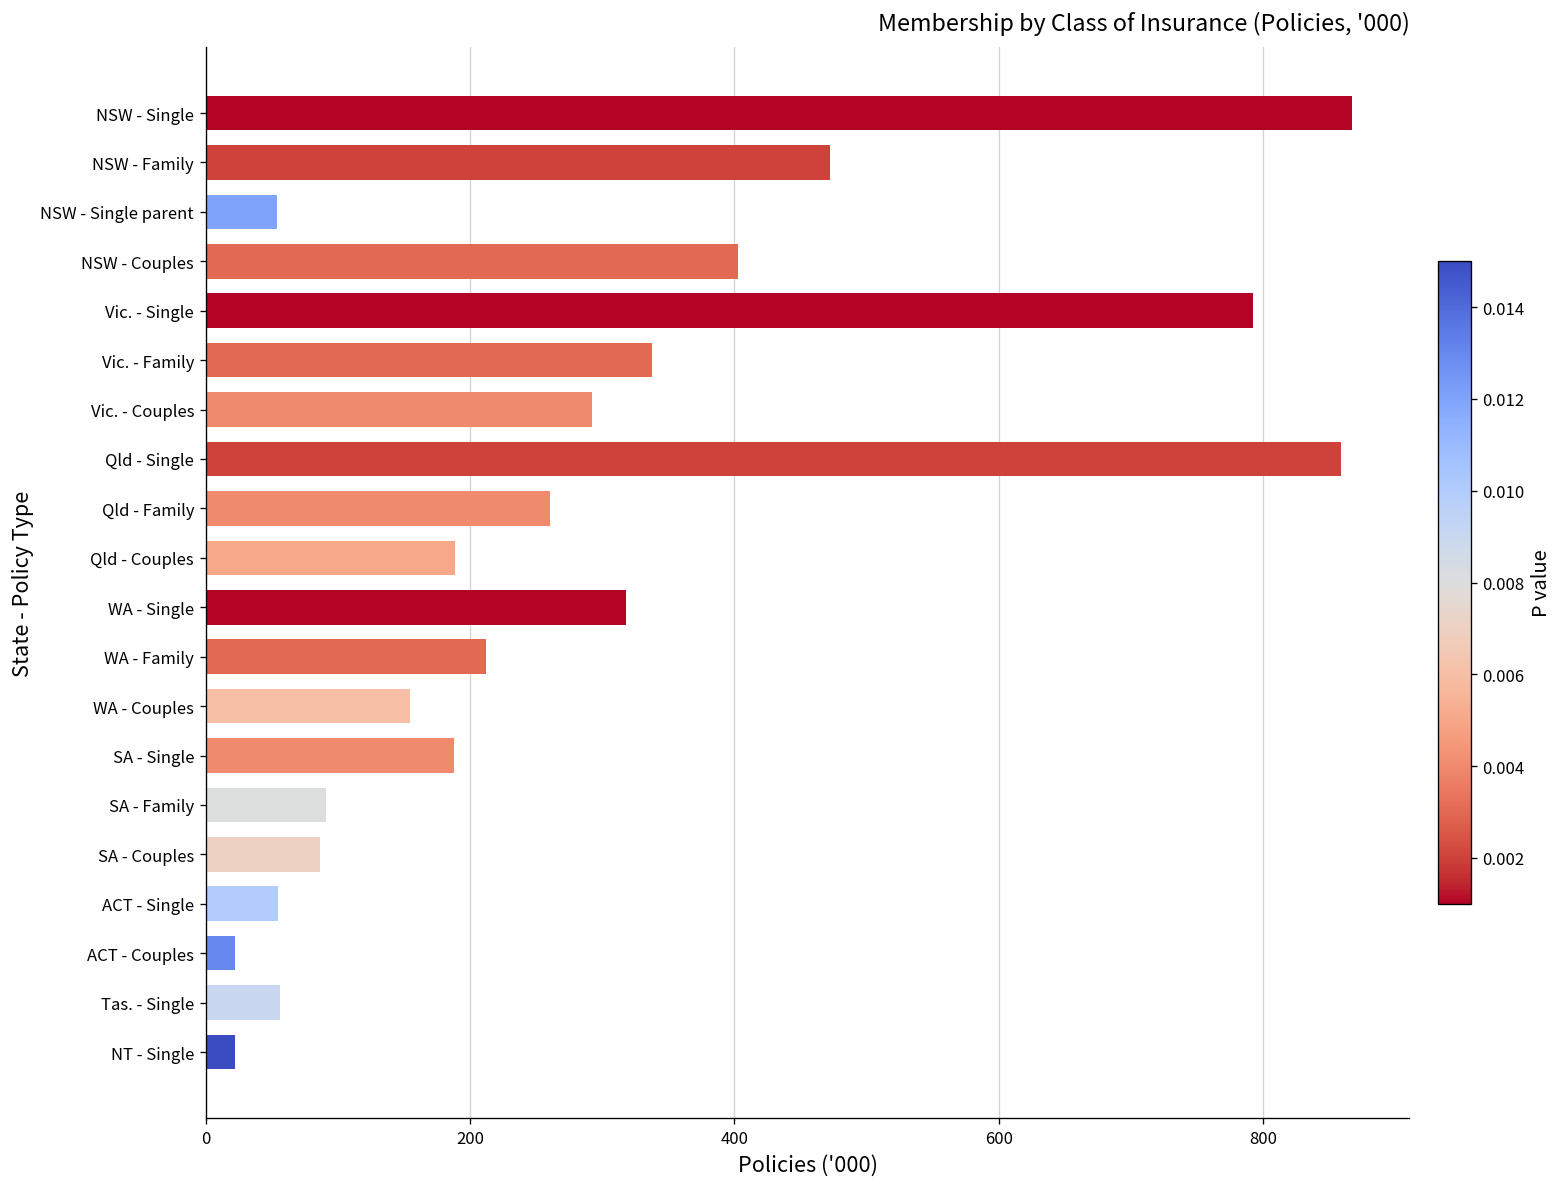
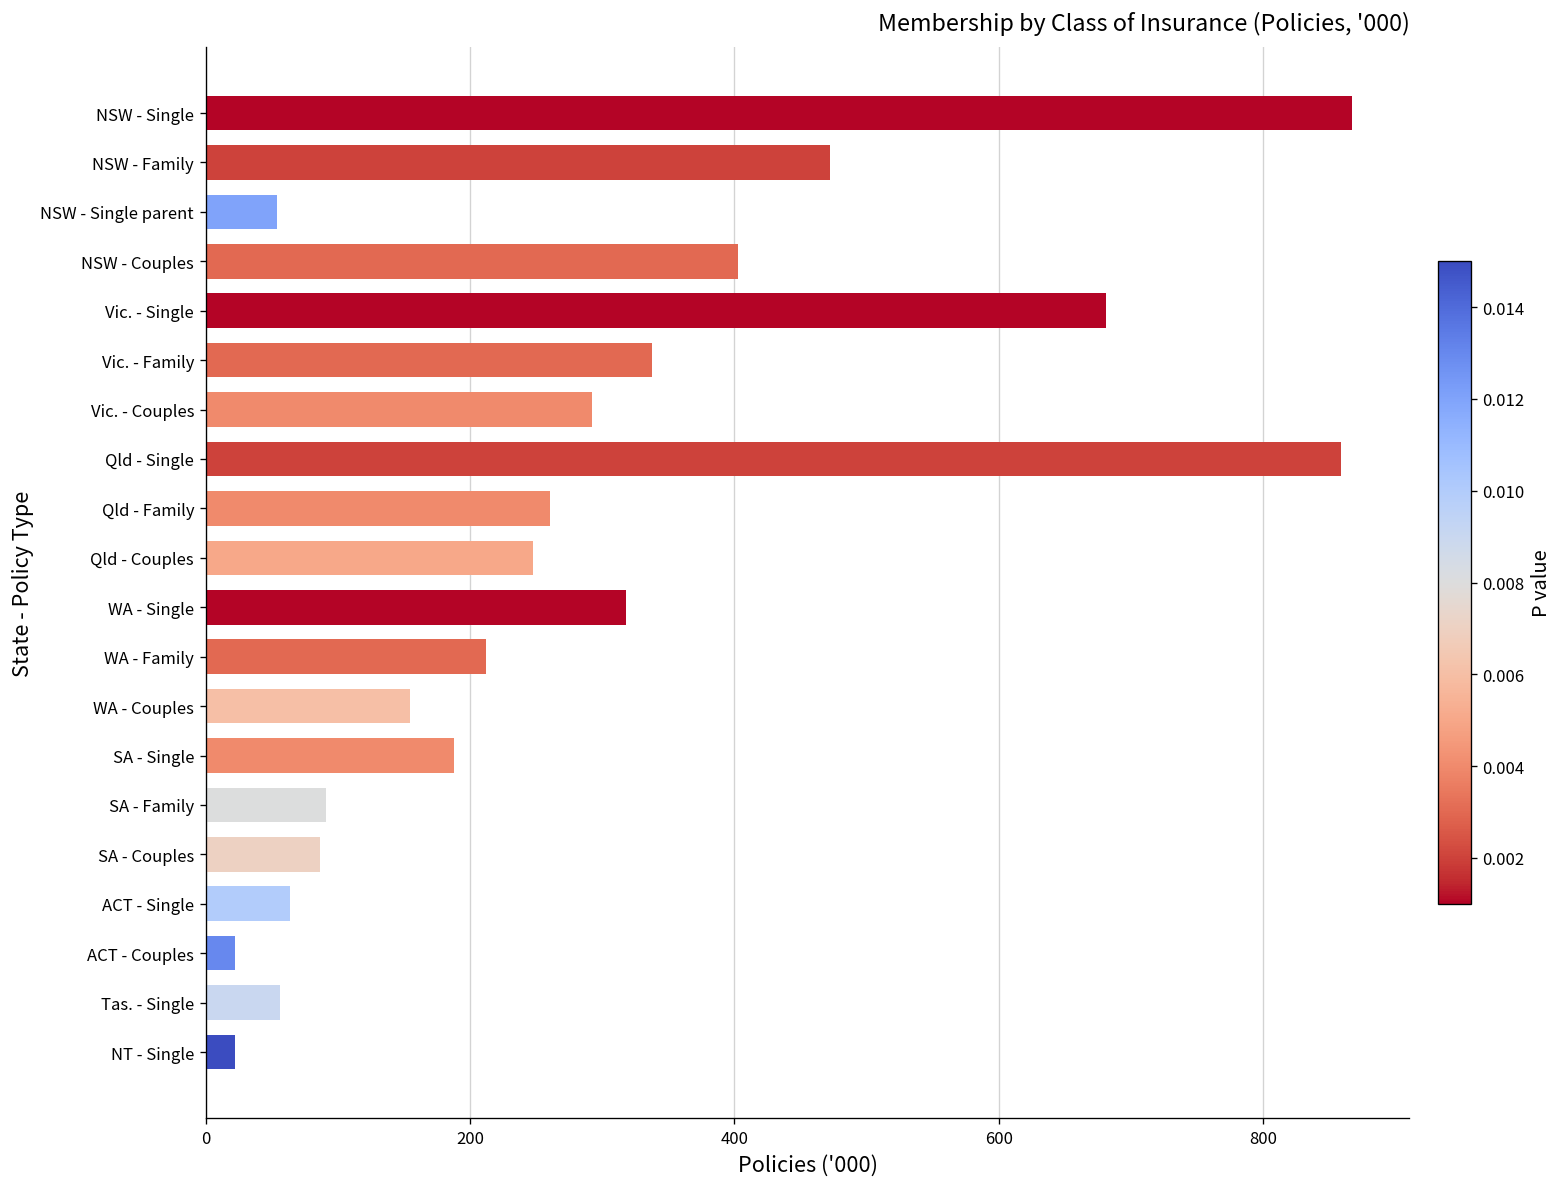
  {
    "NSW - Single": 867,
    "NSW - Family": 472,
    "NSW - Single parent": 54,
    "NSW - Couples": 403,
-   "Vic. - Single": 793,
+   "Vic. - Single": 681,
    "Vic. - Family": 337,
    "Vic. - Couples": 292,
    "Qld - Single": 859,
    "Qld - Family": 261,
-   "Qld - Couples": 188,
+   "Qld - Couples": 248,
    "WA - Single": 318,
    "WA - Family": 212,
    "WA - Couples": 154,
    "SA - Single": 188,
    "SA - Family": 91,
    "SA - Couples": 87,
-   "ACT - Single": 54,
+   "ACT - Single": 64,
    "ACT - Couples": 22,
    "Tas. - Single": 56,
    "NT - Single": 22
  }
